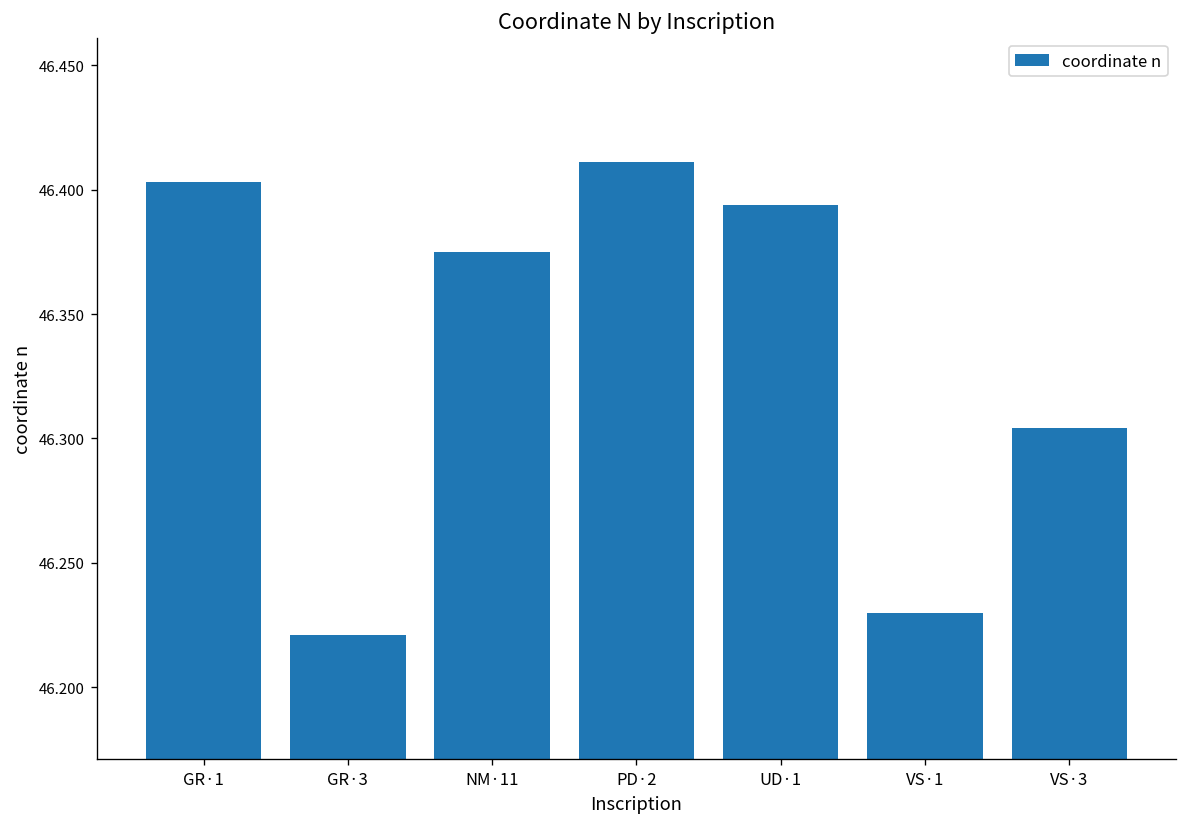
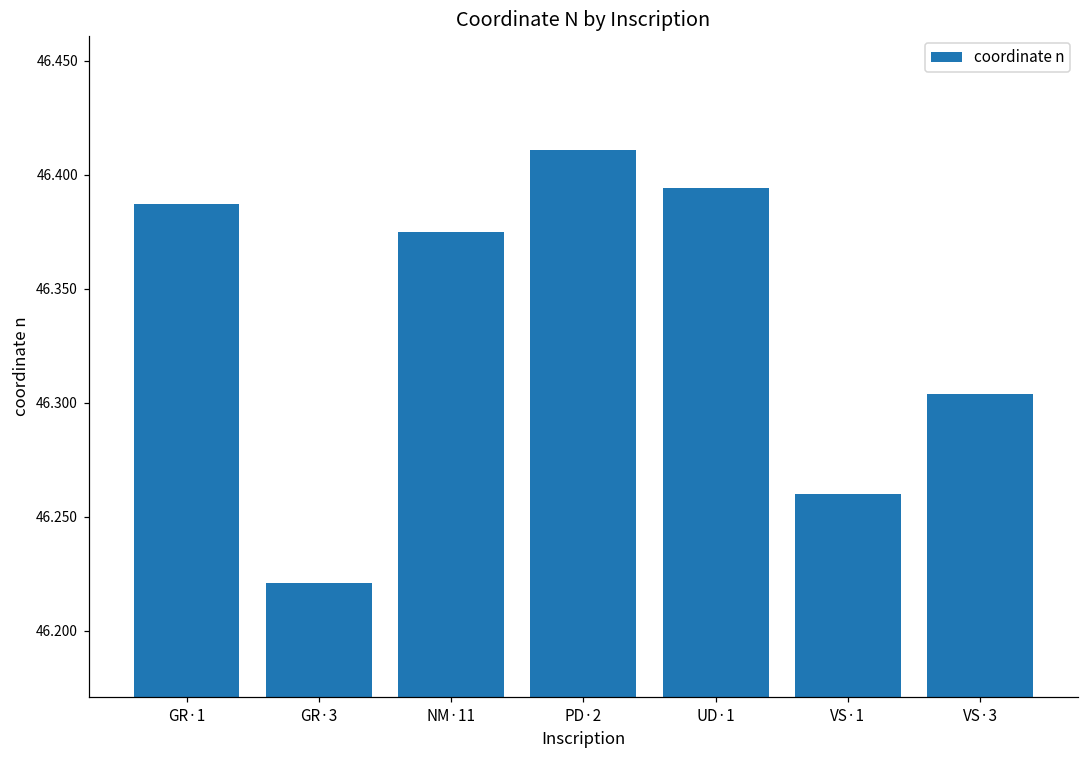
  {
-   "GR·1": 46.403,
+   "GR·1": 46.387,
    "GR·3": 46.221,
    "NM·11": 46.375,
    "PD·2": 46.411,
    "UD·1": 46.394,
-   "VS·1": 46.23,
+   "VS·1": 46.26,
    "VS·3": 46.304
  }
